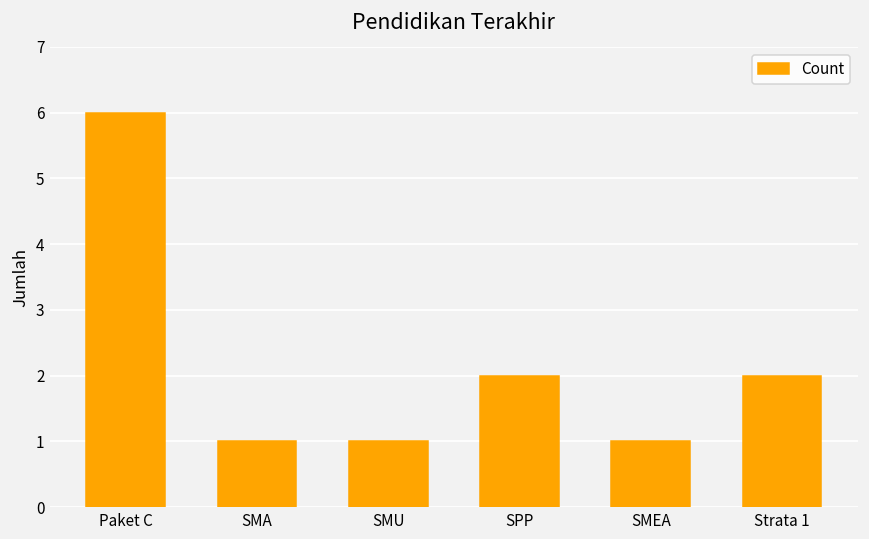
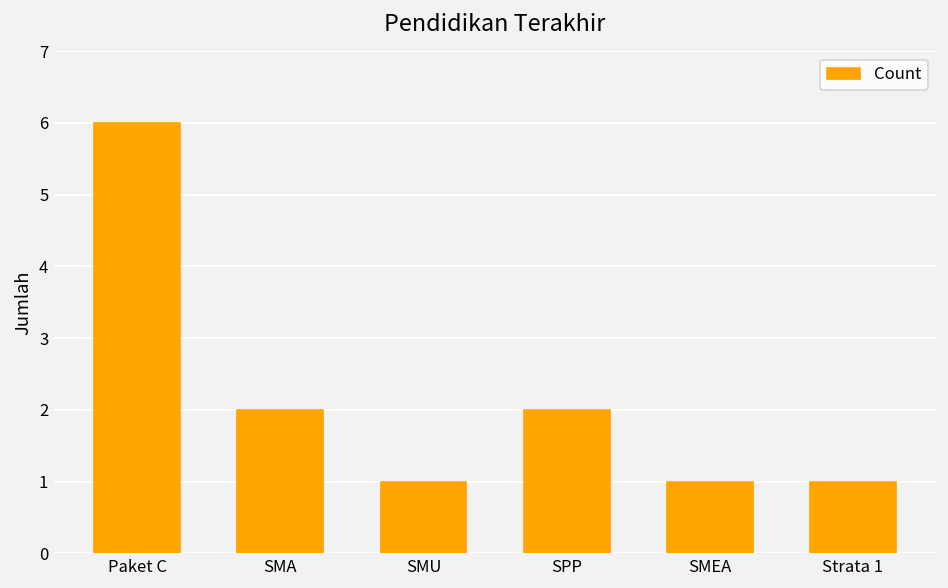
  {
    "Paket C": 6,
-   "SMA": 1,
+   "SMA": 2,
    "SMU": 1,
    "SPP": 2,
    "SMEA": 1,
-   "Strata 1": 2
+   "Strata 1": 1
  }
